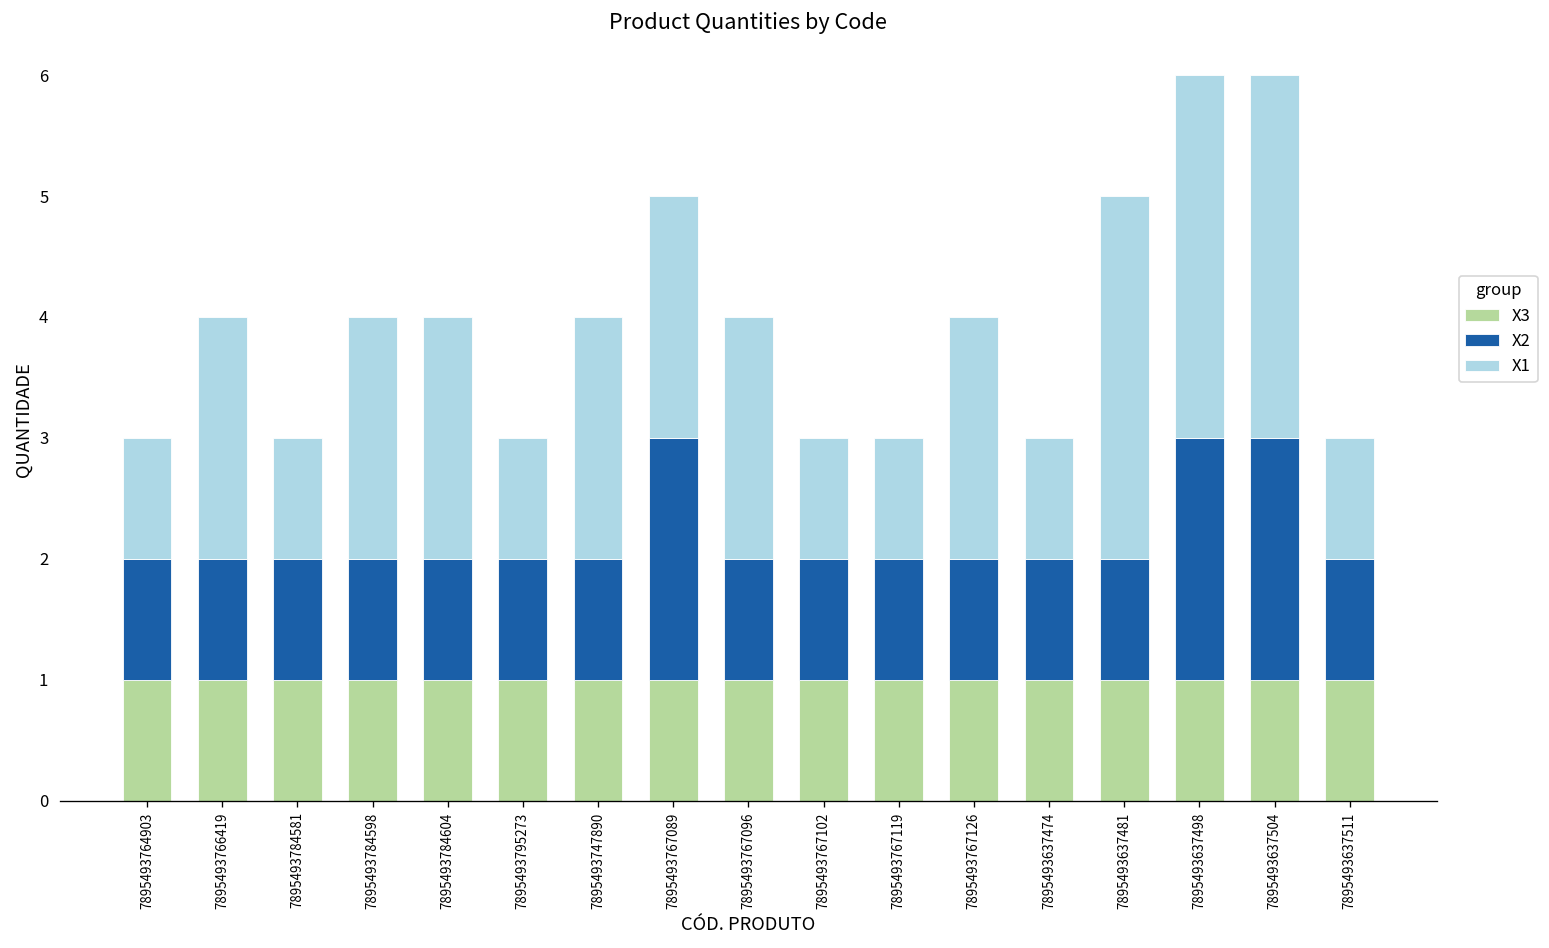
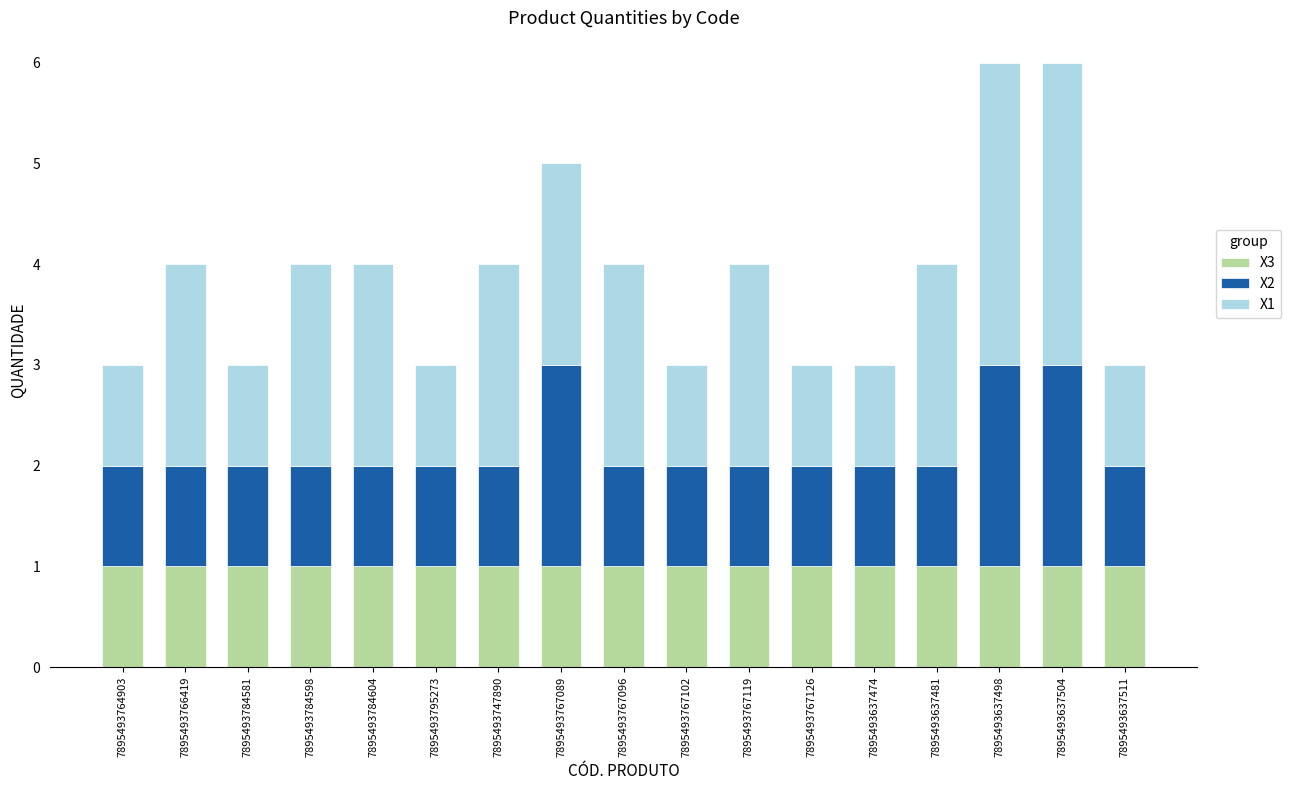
  {
    "X3": {
      "7895493764903": 1,
      "7895493766419": 1,
      "7895493784581": 1,
      "7895493784598": 1,
      "7895493784604": 1,
      "7895493795273": 1,
      "7895493747890": 1,
      "7895493767089": 1,
      "7895493767096": 1,
      "7895493767102": 1,
      "7895493767119": 1,
      "7895493767126": 1,
      "7895493637474": 1,
      "7895493637481": 1,
      "7895493637498": 1,
      "7895493637504": 1,
      "7895493637511": 1
    },
    "X1": {
      "7895493764903": 1,
      "7895493766419": 2,
      "7895493784581": 1,
      "7895493784598": 2,
      "7895493784604": 2,
      "7895493795273": 1,
      "7895493747890": 2,
      "7895493767089": 2,
      "7895493767096": 2,
      "7895493767102": 1,
-     "7895493767119": 1,
-     "7895493767126": 2,
+     "7895493767119": 2,
+     "7895493767126": 1,
      "7895493637474": 1,
-     "7895493637481": 3,
+     "7895493637481": 2,
      "7895493637498": 3,
      "7895493637504": 3,
      "7895493637511": 1
    }
  }
